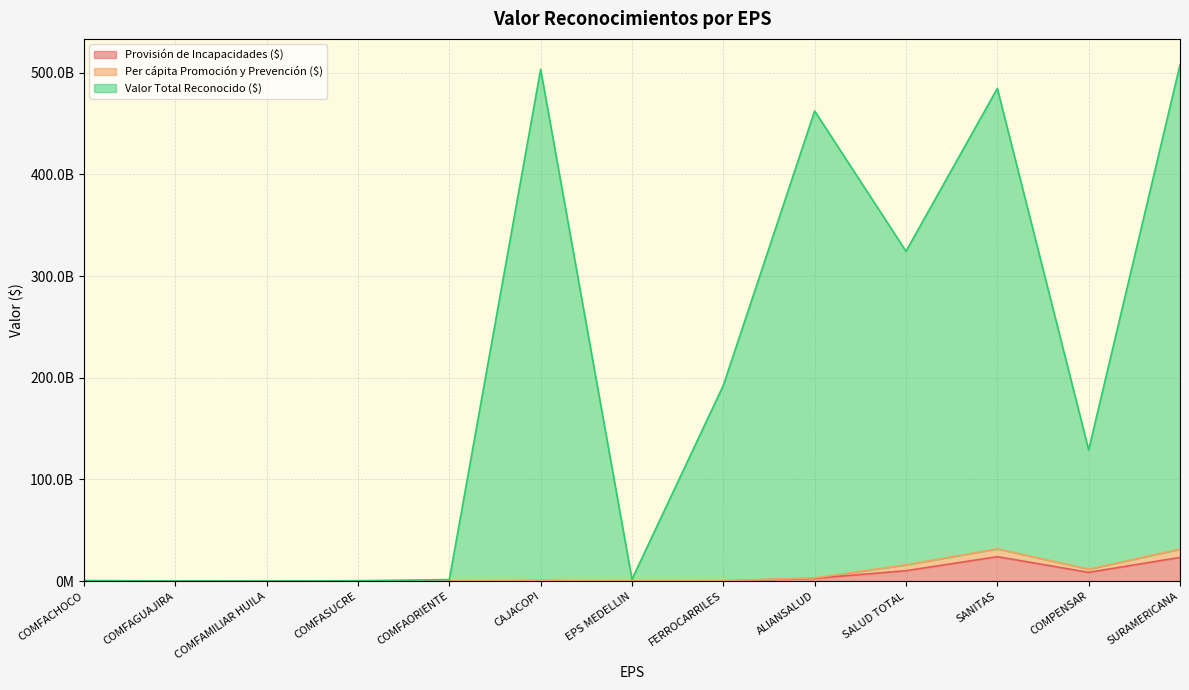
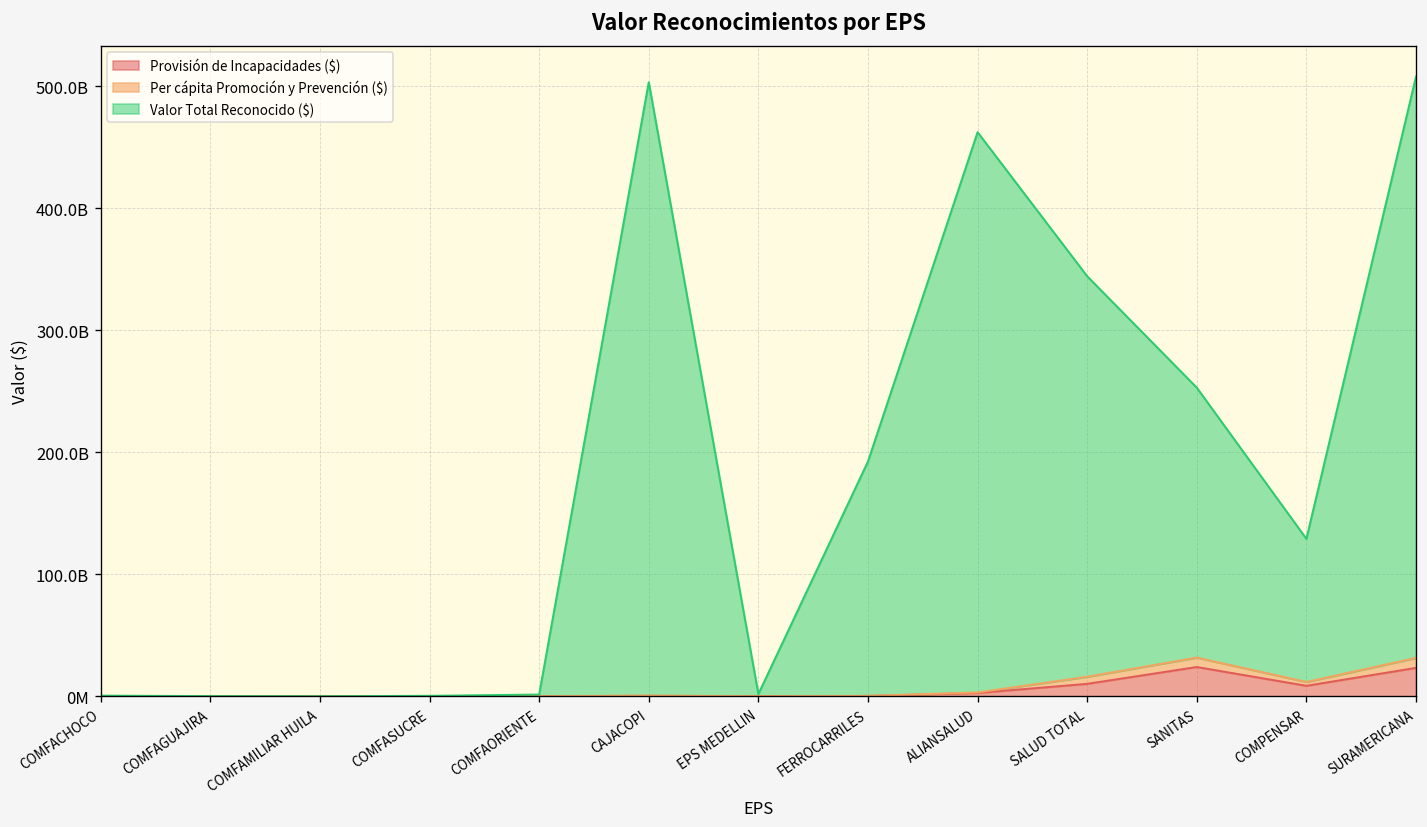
  {
    "Valor Total Reconocido ($)": {
      "CAJACOPI": 503000000000,
      "FERROCARRILES": 192000000000,
      "ALIANSALUD": 462000000000,
-     "SALUD TOTAL": 324000000000,
-     "SANITAS": 484000000000,
+     "SALUD TOTAL": 344000000000,
+     "SANITAS": 253000000000,
      "COMPENSAR": 129000000000,
      "SURAMERICANA": 508000000000
    }
  }
